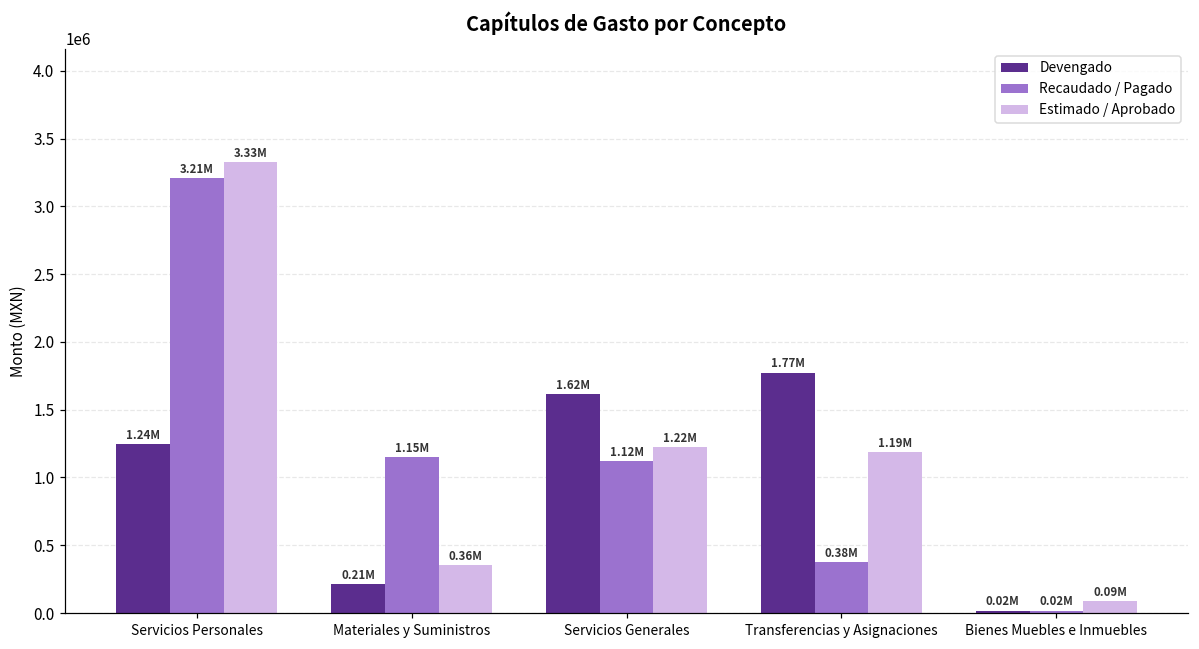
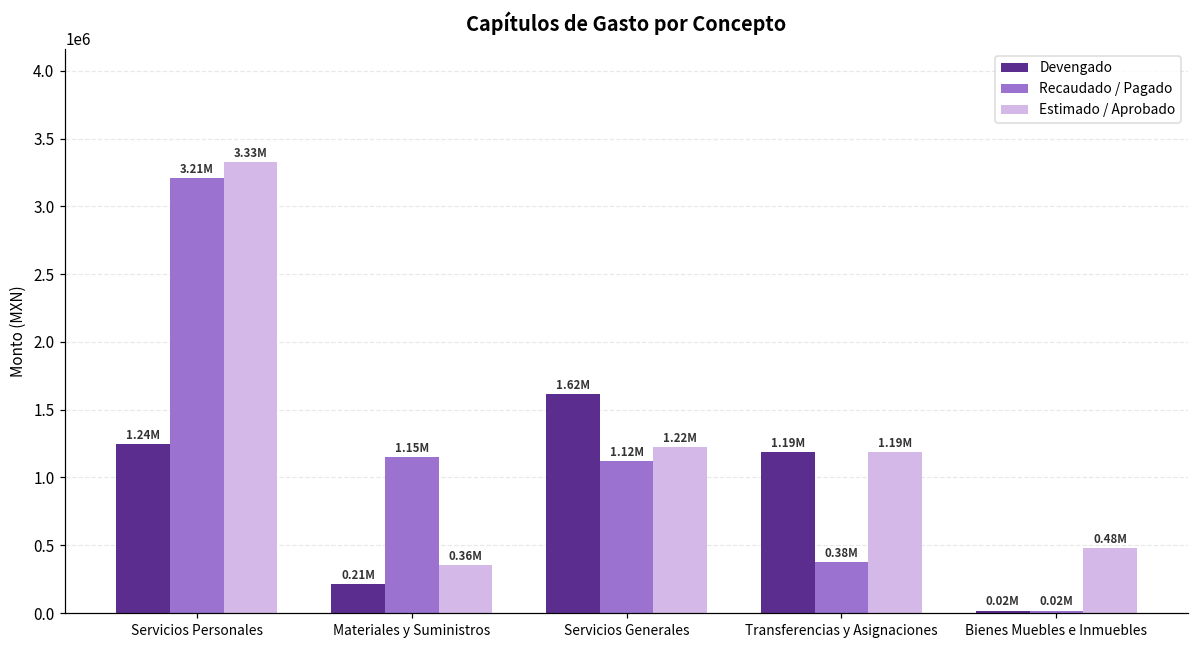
  {
    "Devengado": {
      "Servicios Personales": "1.24M",
      "Materiales y Suministros": "0.21M",
      "Servicios Generales": "1.62M",
-     "Transferencias y Asignaciones": "1.77M",
+     "Transferencias y Asignaciones": "1.19M",
      "Bienes Muebles e Inmuebles": "0.02M"
    },
    "Recaudado / Pagado": {
      "Servicios Personales": "3.21M",
      "Materiales y Suministros": "1.15M",
      "Servicios Generales": "1.12M",
      "Transferencias y Asignaciones": "0.38M",
      "Bienes Muebles e Inmuebles": "0.02M"
    },
    "Estimado / Aprobado": {
      "Servicios Personales": "3.33M",
      "Materiales y Suministros": "0.36M",
      "Servicios Generales": "1.22M",
      "Transferencias y Asignaciones": "1.19M",
-     "Bienes Muebles e Inmuebles": "0.09M"
+     "Bienes Muebles e Inmuebles": "0.48M"
    }
  }
